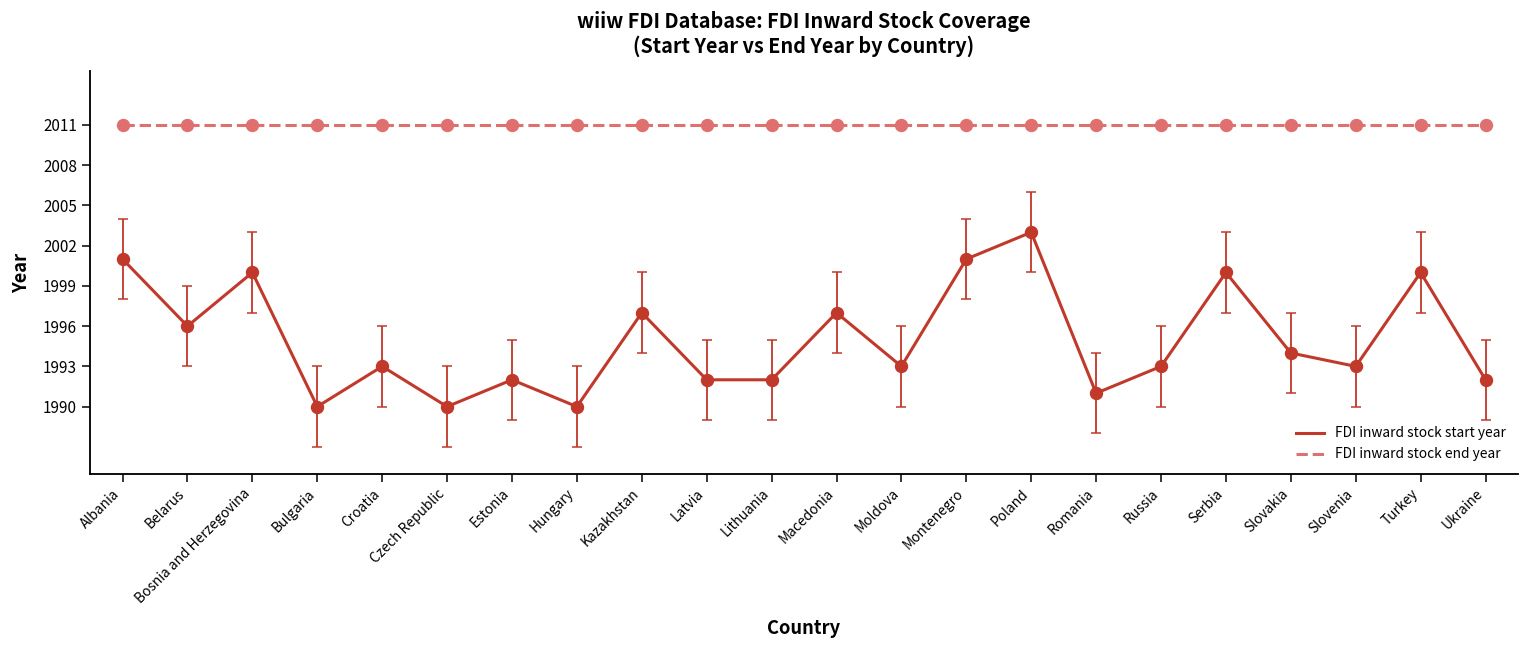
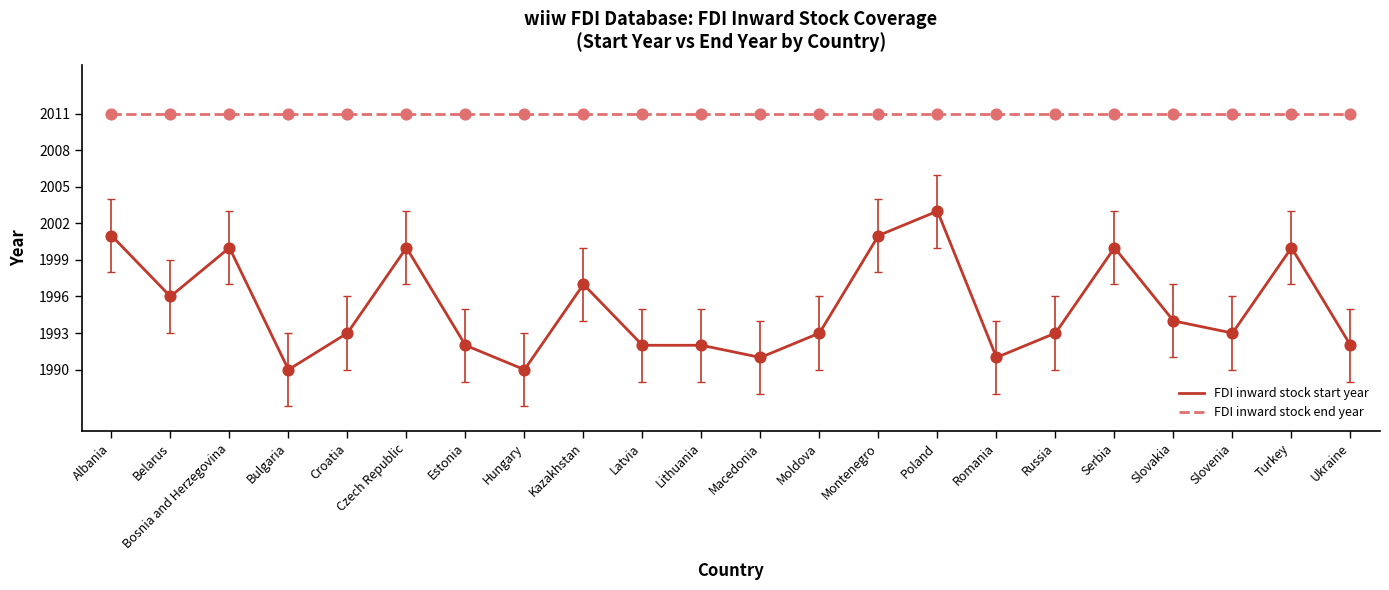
  {
    "FDI inward stock start year": {
      "Albania": 2001,
      "Belarus": 1996,
      "Bosnia and Herzegovina": 2000,
      "Bulgaria": 1990,
      "Croatia": 1993,
-     "Czech Republic": 1990,
+     "Czech Republic": 2000,
      "Estonia": 1992,
      "Hungary": 1990,
      "Kazakhstan": 1997,
      "Latvia": 1992,
      "Lithuania": 1992,
-     "Macedonia": 1997,
+     "Macedonia": 1991,
      "Moldova": 1993,
      "Montenegro": 2001,
      "Poland": 2003,
      "Romania": 1991,
      "Russia": 1993,
      "Serbia": 2000,
      "Slovakia": 1994,
      "Slovenia": 1993,
      "Turkey": 2000,
      "Ukraine": 1992
    },
    "FDI inward stock end year": {
      "Albania": 2011,
      "Belarus": 2011,
      "Bosnia and Herzegovina": 2011,
      "Bulgaria": 2011,
      "Croatia": 2011,
      "Czech Republic": 2011,
      "Estonia": 2011,
      "Hungary": 2011,
      "Kazakhstan": 2011,
      "Latvia": 2011,
      "Lithuania": 2011,
      "Macedonia": 2011,
      "Moldova": 2011,
      "Montenegro": 2011,
      "Poland": 2011,
      "Romania": 2011,
      "Russia": 2011,
      "Serbia": 2011,
      "Slovakia": 2011,
      "Slovenia": 2011,
      "Turkey": 2011,
      "Ukraine": 2011
    }
  }
